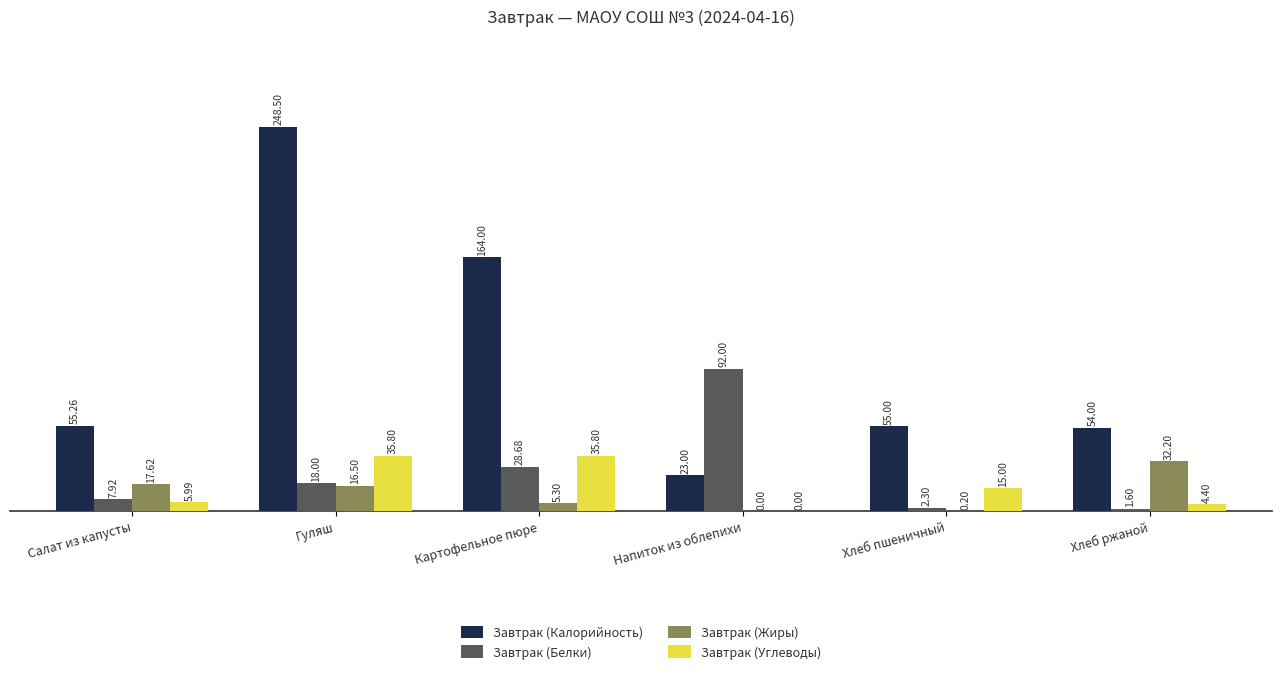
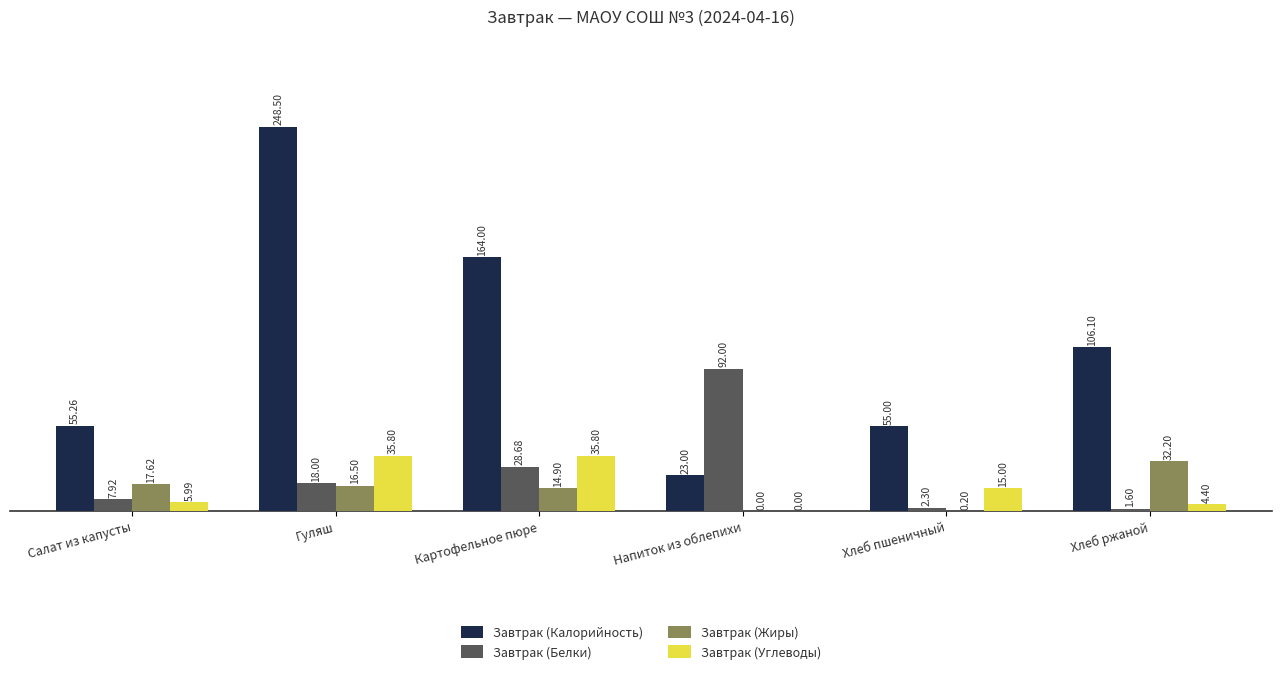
  {
    "Завтрак (Калорийность)": {
      "Салат из капусты": 55.26,
      "Гуляш": 248.50,
      "Картофельное пюре": 164.00,
      "Напиток из облепихи": 23.00,
      "Хлеб пшеничный": 55.00,
-     "Хлеб ржаной": 54.00
+     "Хлеб ржаной": 106.10
    },
    "Завтрак (Белки)": {
      "Салат из капусты": 7.92,
      "Гуляш": 18.00,
      "Картофельное пюре": 28.68,
      "Напиток из облепихи": 92.00,
      "Хлеб пшеничный": 2.30,
      "Хлеб ржаной": 1.60
    },
    "Завтрак (Жиры)": {
      "Салат из капусты": 17.62,
      "Гуляш": 16.50,
-     "Картофельное пюре": 5.30,
+     "Картофельное пюре": 14.90,
      "Напиток из облепихи": 0.00,
      "Хлеб пшеничный": 0.20,
      "Хлеб ржаной": 32.20
    },
    "Завтрак (Углеводы)": {
      "Салат из капусты": 5.99,
      "Гуляш": 35.80,
      "Картофельное пюре": 35.80,
      "Напиток из облепихи": 0.00,
      "Хлеб пшеничный": 15.00,
      "Хлеб ржаной": 4.40
    }
  }
